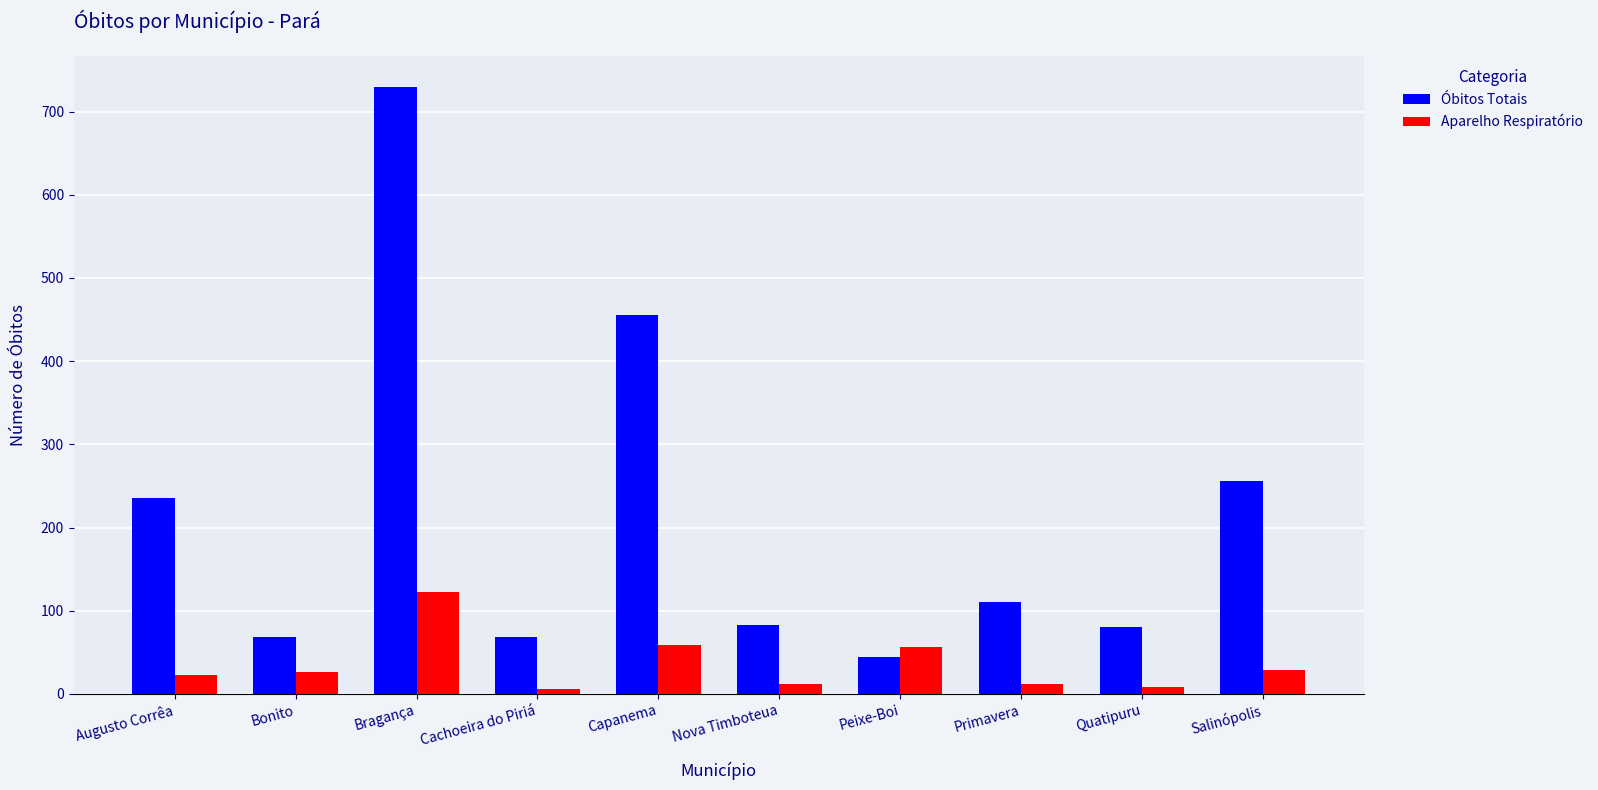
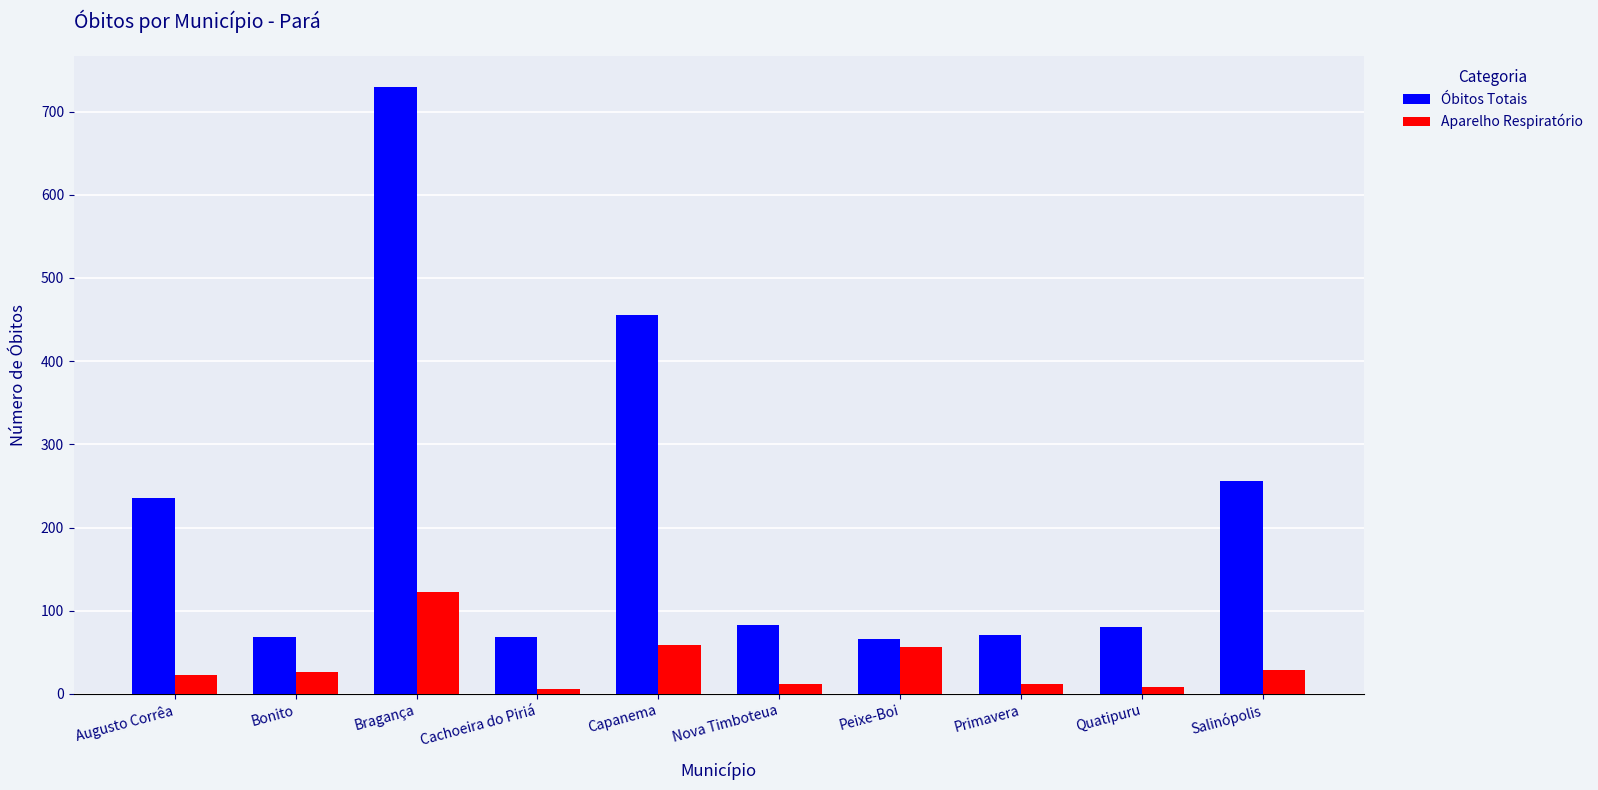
  {
    "Óbitos Totais": {
      "Augusto Corrêa": 240,
      "Bonito": 70,
      "Bragança": 730,
      "Cachoeira do Piriá": 70,
      "Capanema": 460,
      "Nova Timboteua": 80,
-     "Peixe-Boi": 40,
-     "Primavera": 110,
+     "Peixe-Boi": 70,
+     "Primavera": 70,
      "Quatipuru": 80,
      "Salinópolis": 260
    },
    "Aparelho Respiratório": {
      "Augusto Corrêa": 20,
      "Bonito": 30,
      "Bragança": 120,
      "Cachoeira do Piriá": 10,
      "Capanema": 60,
      "Nova Timboteua": 10,
      "Peixe-Boi": 60,
      "Primavera": 10,
      "Quatipuru": 10,
      "Salinópolis": 30
    }
  }
